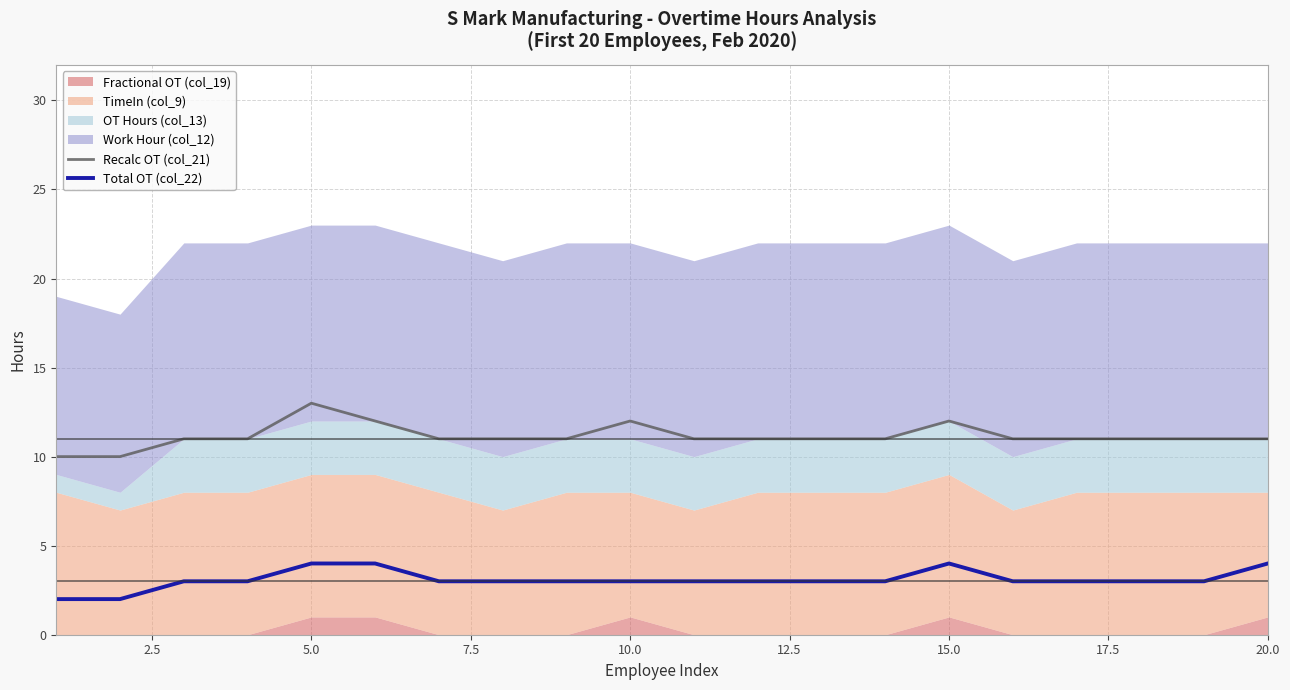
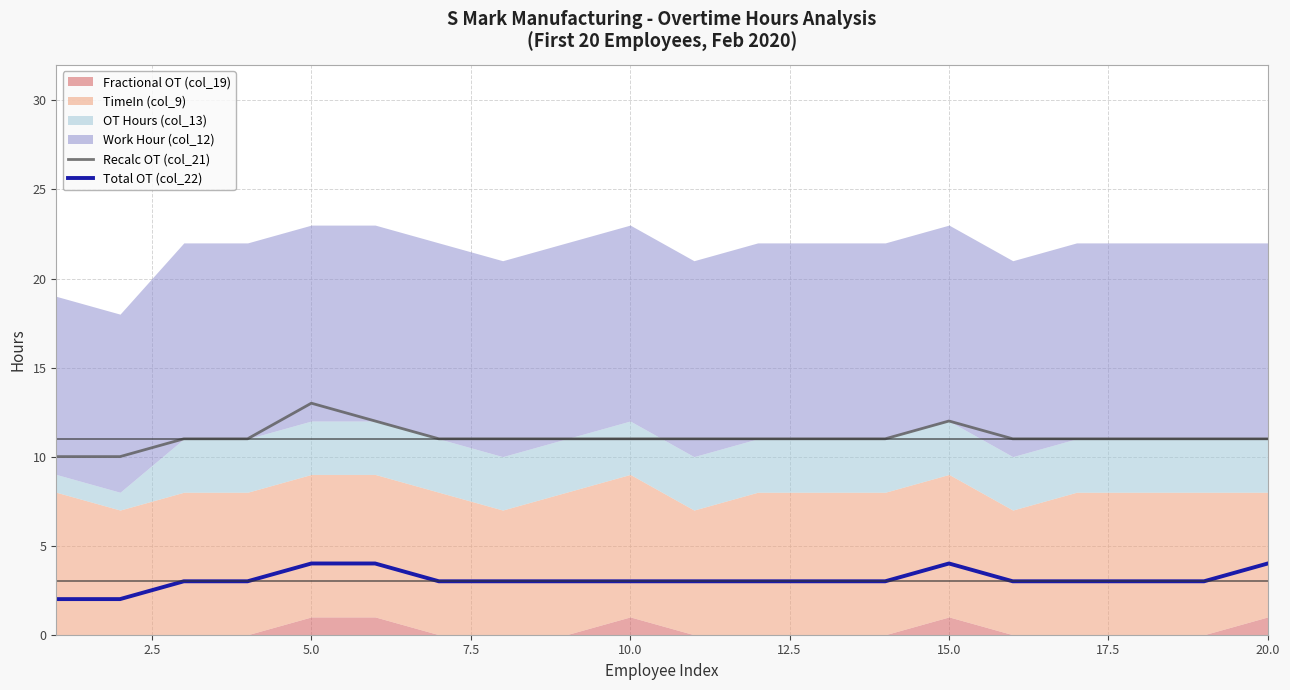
  {
    "Recalc OT (col_21)": {
      "5.0": 13,
-     "10.0": 12
+     "10.0": 11
    },
    "Fractional OT (col_19)": {
      "5.0": 1,
      "10.0": 1,
      "15.0": 1,
      "20.0": 1
    },
    "Total OT (col_22)": {
      "5.0": 4,
      "10.0": 3,
      "15.0": 4,
      "20.0": 4
    },
    "TimeIn (col_9)": {
-     "10.0": 7
+     "10.0": 8
    }
  }
